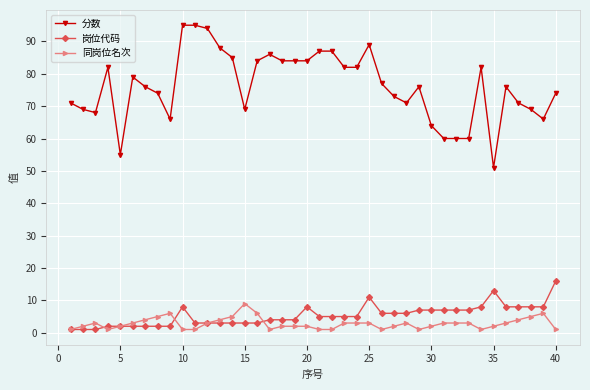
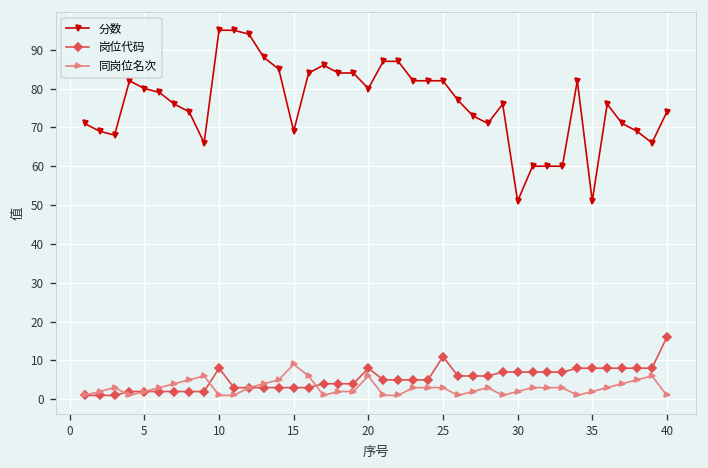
  {
    "分数": {
-     "5": 55,
+     "5": 80,
      "10": 95,
      "15": 69,
-     "20": 84,
-     "25": 89,
-     "30": 64,
+     "20": 80,
+     "25": 82,
+     "30": 51,
      "35": 51,
      "40": 74
    },
    "岗位代码": {
      "10": 8,
      "15": 3,
      "20": 8,
      "25": 11,
      "30": 7,
-     "35": 13,
+     "35": 8,
      "40": 16
    },
    "同岗位名次": {
      "10": 1,
      "15": 9,
-     "20": 2,
+     "20": 6,
      "25": 3,
      "30": 2,
      "35": 2,
      "40": 1
    }
  }
